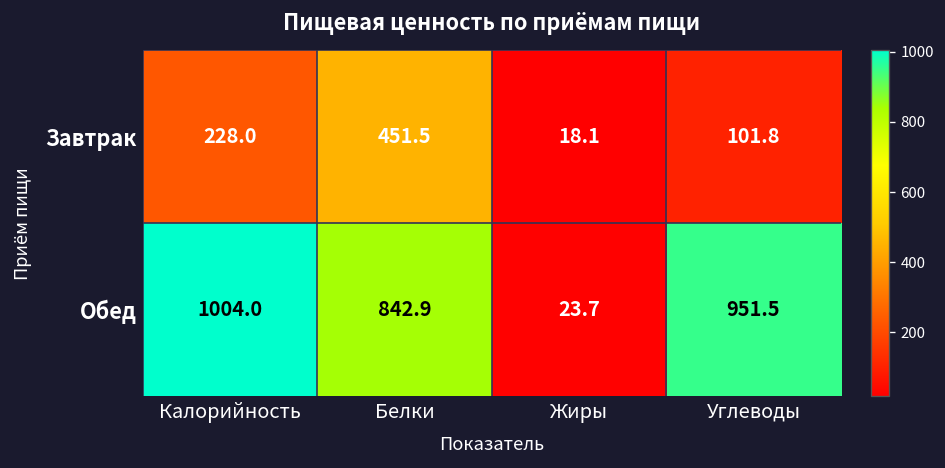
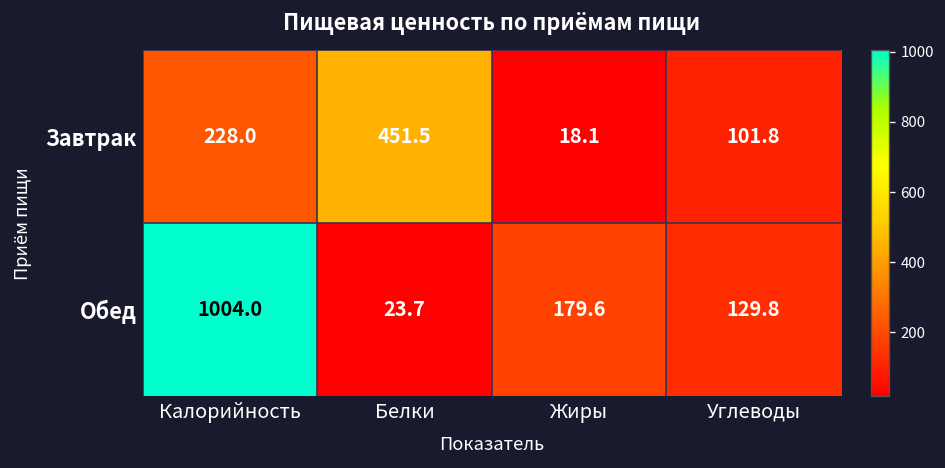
  {
    "Завтрак": {
      "Калорийность": 228.0,
      "Белки": 451.5,
      "Жиры": 18.1,
      "Углеводы": 101.8
    },
    "Обед": {
      "Калорийность": 1004.0,
-     "Белки": 842.9,
-     "Жиры": 23.7,
-     "Углеводы": 951.5
+     "Белки": 23.7,
+     "Жиры": 179.6,
+     "Углеводы": 129.8
    }
  }
